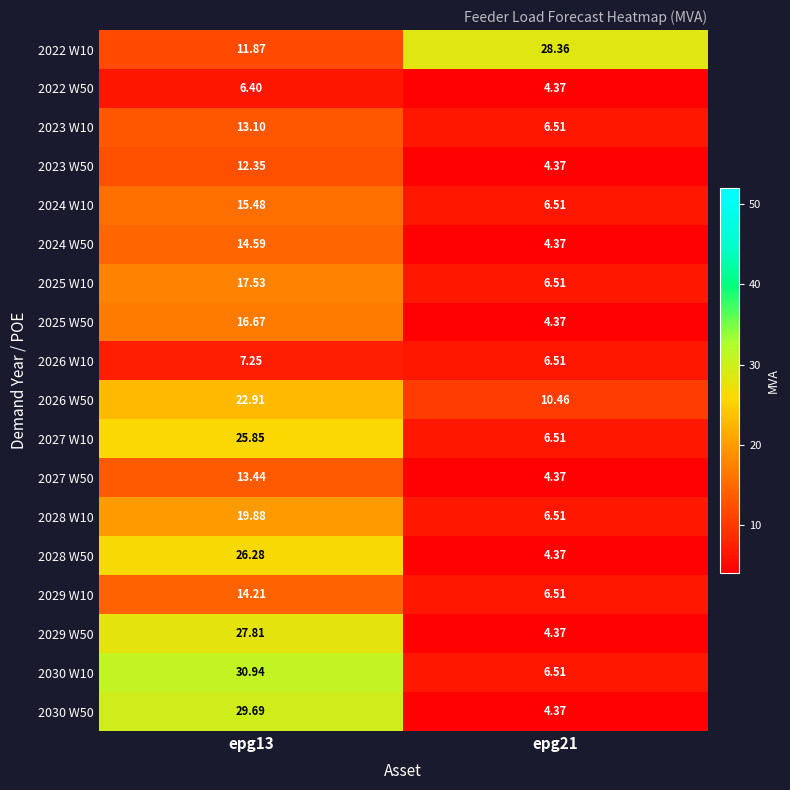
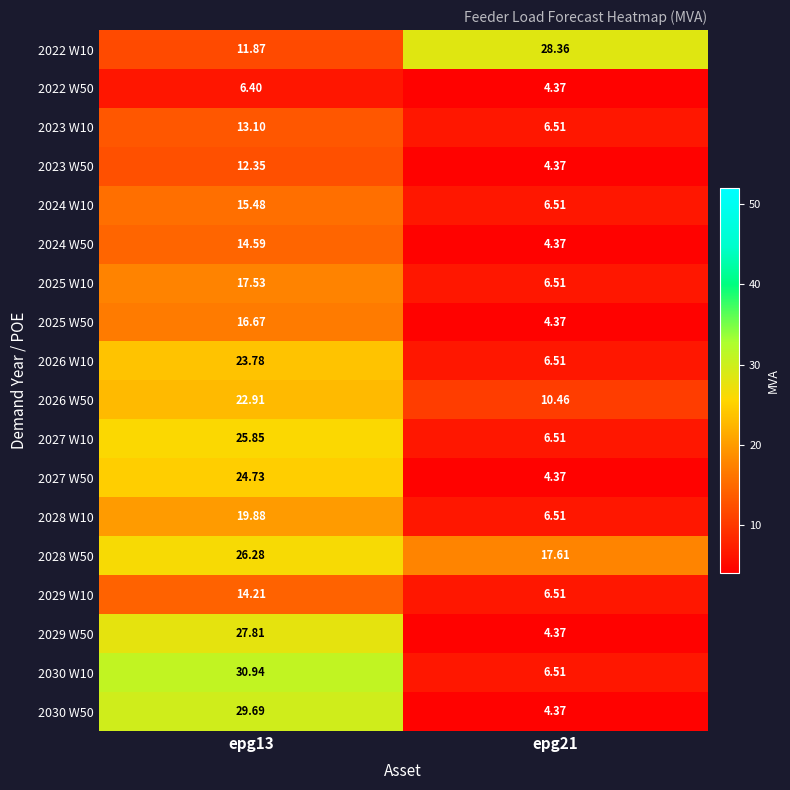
  {
    "2022 W10": {
      "epg13": 11.87,
      "epg21": 28.36
    },
    "2022 W50": {
      "epg13": 6.40,
      "epg21": 4.37
    },
    "2023 W10": {
      "epg13": 13.10,
      "epg21": 6.51
    },
    "2023 W50": {
      "epg13": 12.35,
      "epg21": 4.37
    },
    "2024 W10": {
      "epg13": 15.48,
      "epg21": 6.51
    },
    "2024 W50": {
      "epg13": 14.59,
      "epg21": 4.37
    },
    "2025 W10": {
      "epg13": 17.53,
      "epg21": 6.51
    },
    "2025 W50": {
      "epg13": 16.67,
      "epg21": 4.37
    },
    "2026 W10": {
-     "epg13": 7.25,
+     "epg13": 23.78,
      "epg21": 6.51
    },
    "2026 W50": {
      "epg13": 22.91,
      "epg21": 10.46
    },
    "2027 W10": {
      "epg13": 25.85,
      "epg21": 6.51
    },
    "2027 W50": {
-     "epg13": 13.44,
+     "epg13": 24.73,
      "epg21": 4.37
    },
    "2028 W10": {
      "epg13": 19.88,
      "epg21": 6.51
    },
    "2028 W50": {
      "epg13": 26.28,
-     "epg21": 4.37
+     "epg21": 17.61
    },
    "2029 W10": {
      "epg13": 14.21,
      "epg21": 6.51
    },
    "2029 W50": {
      "epg13": 27.81,
      "epg21": 4.37
    },
    "2030 W10": {
      "epg13": 30.94,
      "epg21": 6.51
    },
    "2030 W50": {
      "epg13": 29.69,
      "epg21": 4.37
    }
  }
